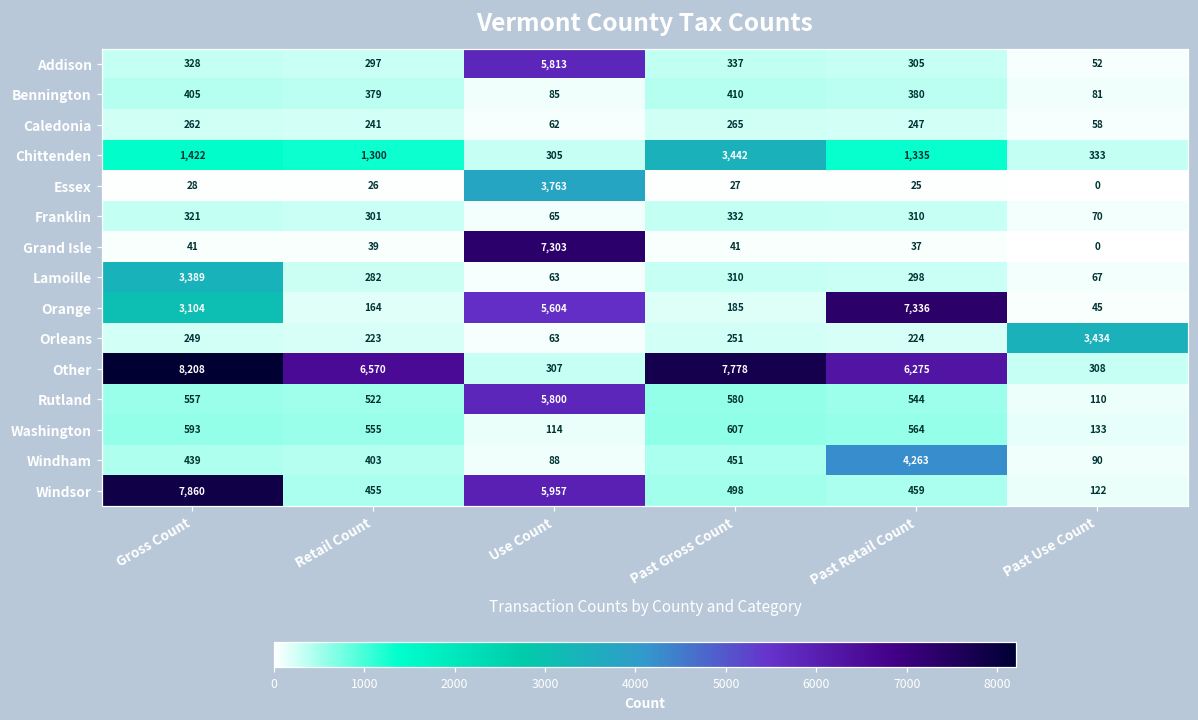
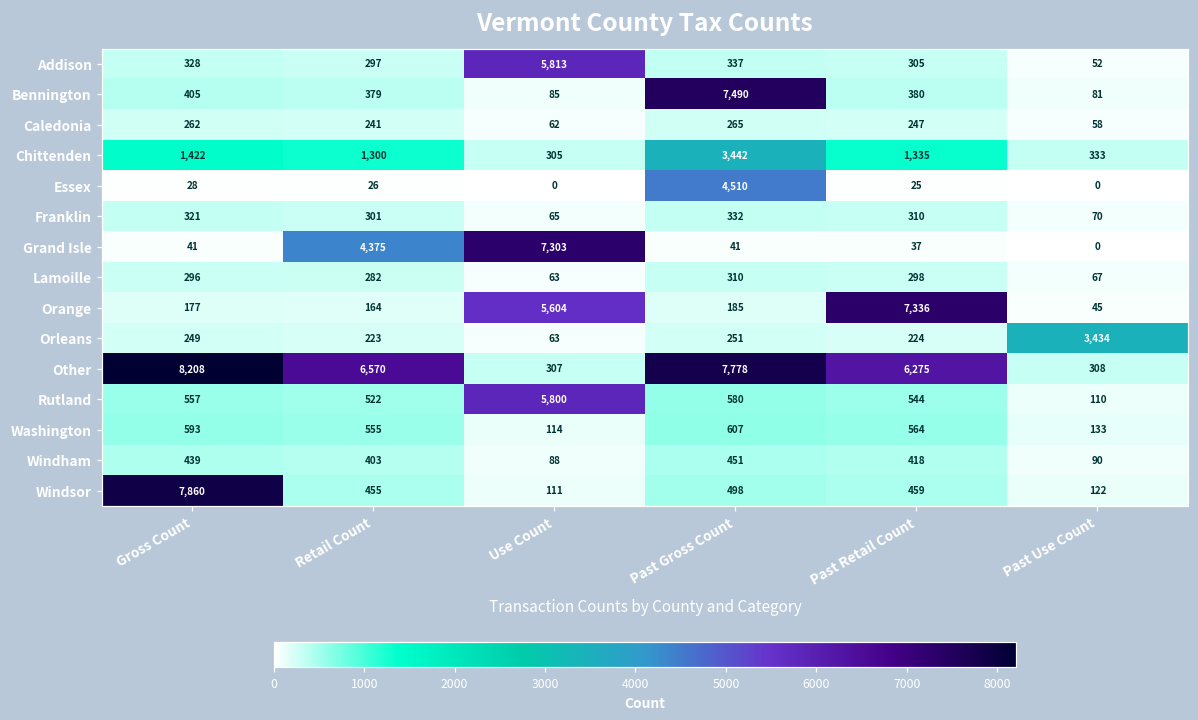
  {
    "Addison": {
      "Gross Count": "328",
      "Retail Count": "297",
      "Use Count": "5,813",
      "Past Gross Count": "337",
      "Past Retail Count": "305",
      "Past Use Count": "52"
    },
    "Bennington": {
      "Gross Count": "405",
      "Retail Count": "379",
      "Use Count": "85",
-     "Past Gross Count": "410",
+     "Past Gross Count": "7,490",
      "Past Retail Count": "380",
      "Past Use Count": "81"
    },
    "Caledonia": {
      "Gross Count": "262",
      "Retail Count": "241",
      "Use Count": "62",
      "Past Gross Count": "265",
      "Past Retail Count": "247",
      "Past Use Count": "58"
    },
    "Chittenden": {
      "Gross Count": "1,422",
      "Retail Count": "1,300",
      "Use Count": "305",
      "Past Gross Count": "3,442",
      "Past Retail Count": "1,335",
      "Past Use Count": "333"
    },
    "Essex": {
      "Gross Count": "28",
      "Retail Count": "26",
-     "Use Count": "3,763",
-     "Past Gross Count": "27",
+     "Use Count": "0",
+     "Past Gross Count": "4,510",
      "Past Retail Count": "25",
      "Past Use Count": "0"
    },
    "Franklin": {
      "Gross Count": "321",
      "Retail Count": "301",
      "Use Count": "65",
      "Past Gross Count": "332",
      "Past Retail Count": "310",
      "Past Use Count": "70"
    },
    "Grand Isle": {
      "Gross Count": "41",
-     "Retail Count": "39",
+     "Retail Count": "4,375",
      "Use Count": "7,303",
      "Past Gross Count": "41",
      "Past Retail Count": "37",
      "Past Use Count": "0"
    },
    "Lamoille": {
-     "Gross Count": "3,389",
+     "Gross Count": "296",
      "Retail Count": "282",
      "Use Count": "63",
      "Past Gross Count": "310",
      "Past Retail Count": "298",
      "Past Use Count": "67"
    },
    "Orange": {
-     "Gross Count": "3,104",
+     "Gross Count": "177",
      "Retail Count": "164",
      "Use Count": "5,604",
      "Past Gross Count": "185",
      "Past Retail Count": "7,336",
      "Past Use Count": "45"
    },
    "Orleans": {
      "Gross Count": "249",
      "Retail Count": "223",
      "Use Count": "63",
      "Past Gross Count": "251",
      "Past Retail Count": "224",
      "Past Use Count": "3,434"
    },
    "Other": {
      "Gross Count": "8,208",
      "Retail Count": "6,570",
      "Use Count": "307",
      "Past Gross Count": "7,778",
      "Past Retail Count": "6,275",
      "Past Use Count": "308"
    },
    "Rutland": {
      "Gross Count": "557",
      "Retail Count": "522",
      "Use Count": "5,800",
      "Past Gross Count": "580",
      "Past Retail Count": "544",
      "Past Use Count": "110"
    },
    "Washington": {
      "Gross Count": "593",
      "Retail Count": "555",
      "Use Count": "114",
      "Past Gross Count": "607",
      "Past Retail Count": "564",
      "Past Use Count": "133"
    },
    "Windham": {
      "Gross Count": "439",
      "Retail Count": "403",
      "Use Count": "88",
      "Past Gross Count": "451",
-     "Past Retail Count": "4,263",
+     "Past Retail Count": "418",
      "Past Use Count": "90"
    },
    "Windsor": {
      "Gross Count": "7,860",
      "Retail Count": "455",
-     "Use Count": "5,957",
+     "Use Count": "111",
      "Past Gross Count": "498",
      "Past Retail Count": "459",
      "Past Use Count": "122"
    }
  }
